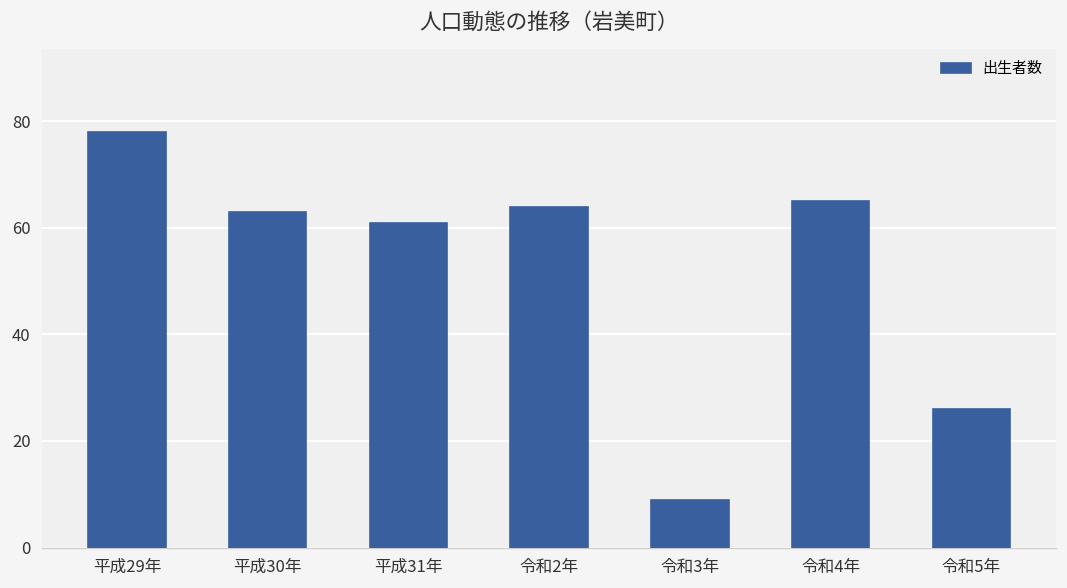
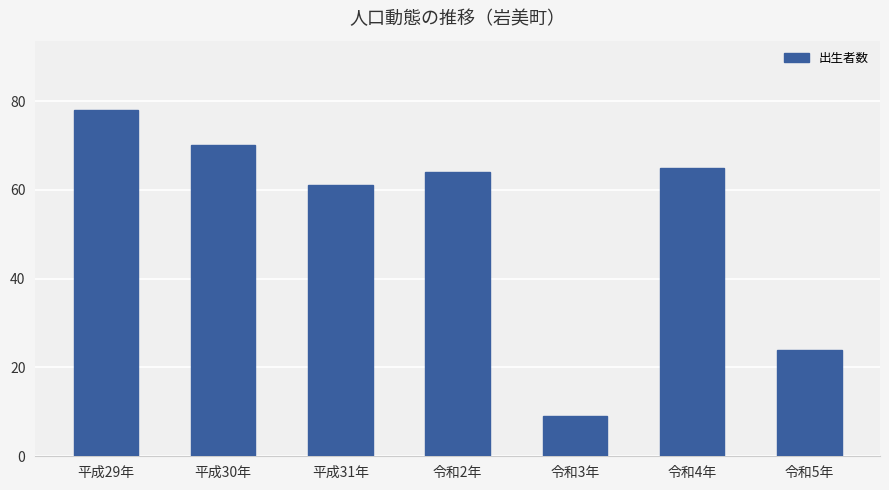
  {
    "平成29年": 78,
-   "平成30年": 63,
+   "平成30年": 70,
    "平成31年": 61,
    "令和2年": 64,
    "令和3年": 9,
    "令和4年": 65,
-   "令和5年": 26
+   "令和5年": 24
  }
